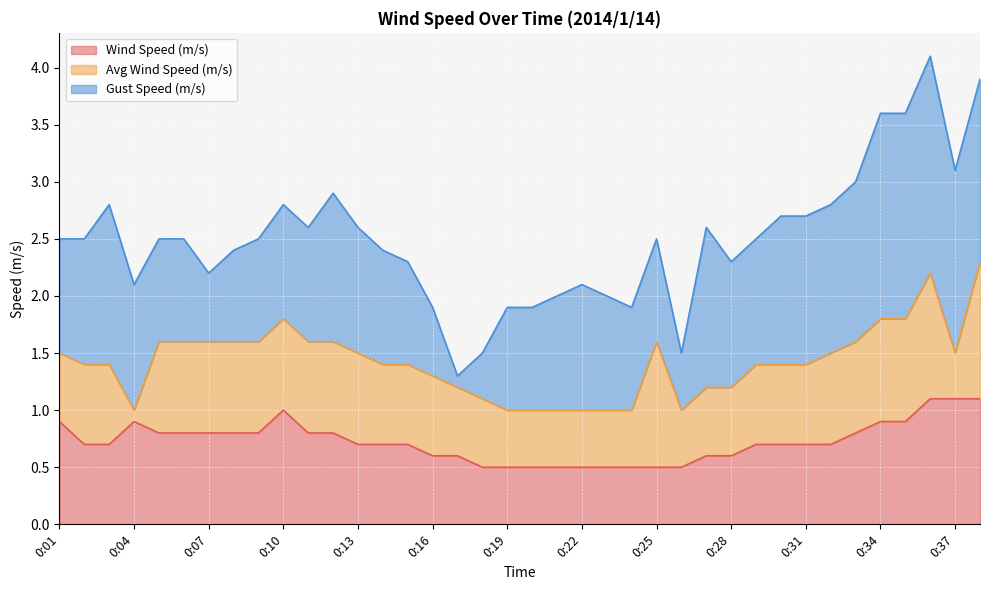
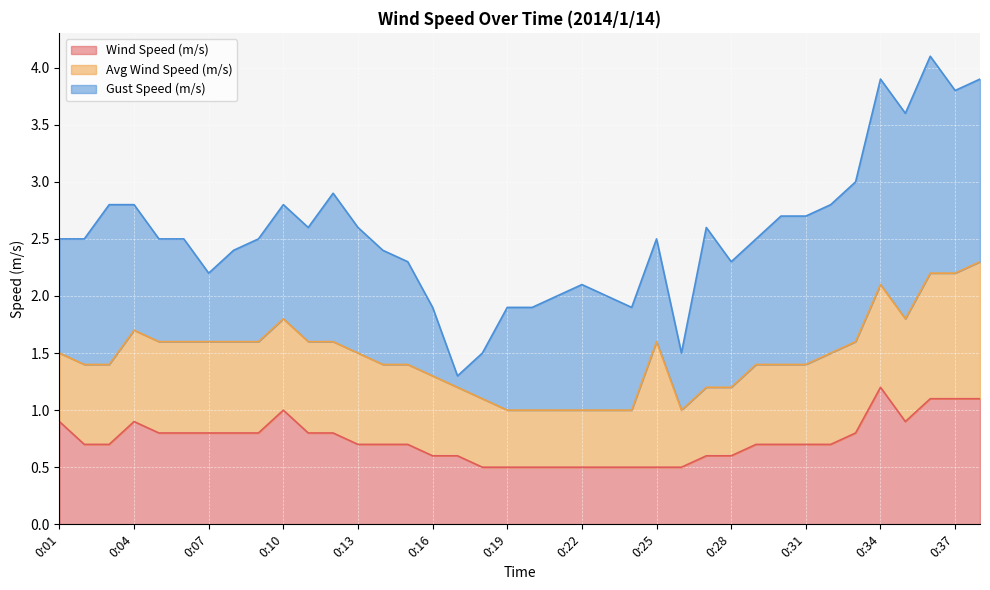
  {
    "Wind Speed (m/s)": {
      "0:01": 0.9,
      "0:04": 0.9,
      "0:07": 0.8,
      "0:10": 1.0,
      "0:13": 0.7,
      "0:16": 0.6,
      "0:19": 0.5,
      "0:22": 0.5,
      "0:25": 0.5,
      "0:28": 0.6,
      "0:31": 0.7,
-     "0:34": 0.9,
+     "0:34": 1.2,
      "0:37": 1.1
    },
    "Avg Wind Speed (m/s)": {
      "0:01": 0.6,
-     "0:04": 0.1,
+     "0:04": 0.8,
      "0:07": 0.8,
      "0:10": 0.8,
      "0:13": 0.8,
      "0:16": 0.7,
      "0:19": 0.5,
      "0:22": 0.5,
      "0:25": 1.1,
      "0:28": 0.6,
      "0:31": 0.7,
      "0:34": 0.9,
-     "0:37": 0.4
+     "0:37": 1.1
    },
    "Gust Speed (m/s)": {
      "0:01": 1.0,
      "0:04": 1.1,
      "0:07": 0.6,
      "0:10": 1.0,
      "0:13": 1.1,
      "0:16": 0.6,
      "0:19": 0.9,
      "0:22": 1.1,
      "0:25": 0.9,
      "0:28": 1.1,
      "0:31": 1.3,
      "0:34": 1.8,
      "0:37": 1.6
    }
  }
